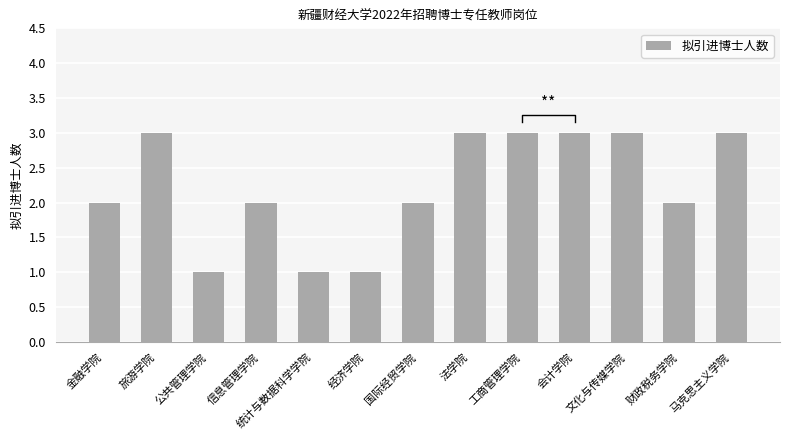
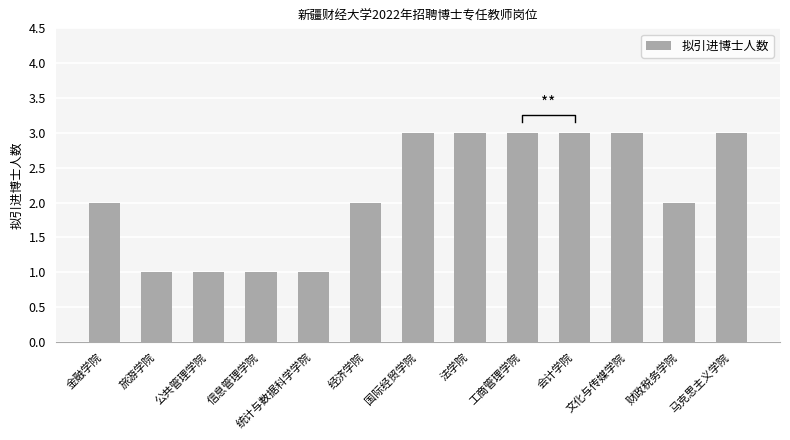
  {
    "拟引进博士人数": {
      "金融学院": 2,
-     "旅游学院": 3,
+     "旅游学院": 1,
      "公共管理学院": 1,
-     "信息管理学院": 2,
+     "信息管理学院": 1,
      "统计与数据科学学院": 1,
-     "经济学院": 1,
-     "国际经贸学院": 2,
+     "经济学院": 2,
+     "国际经贸学院": 3,
      "法学院": 3,
      "工商管理学院": 3,
      "会计学院": 3,
      "文化与传媒学院": 3,
      "财政税务学院": 2,
      "马克思主义学院": 3
    }
  }
